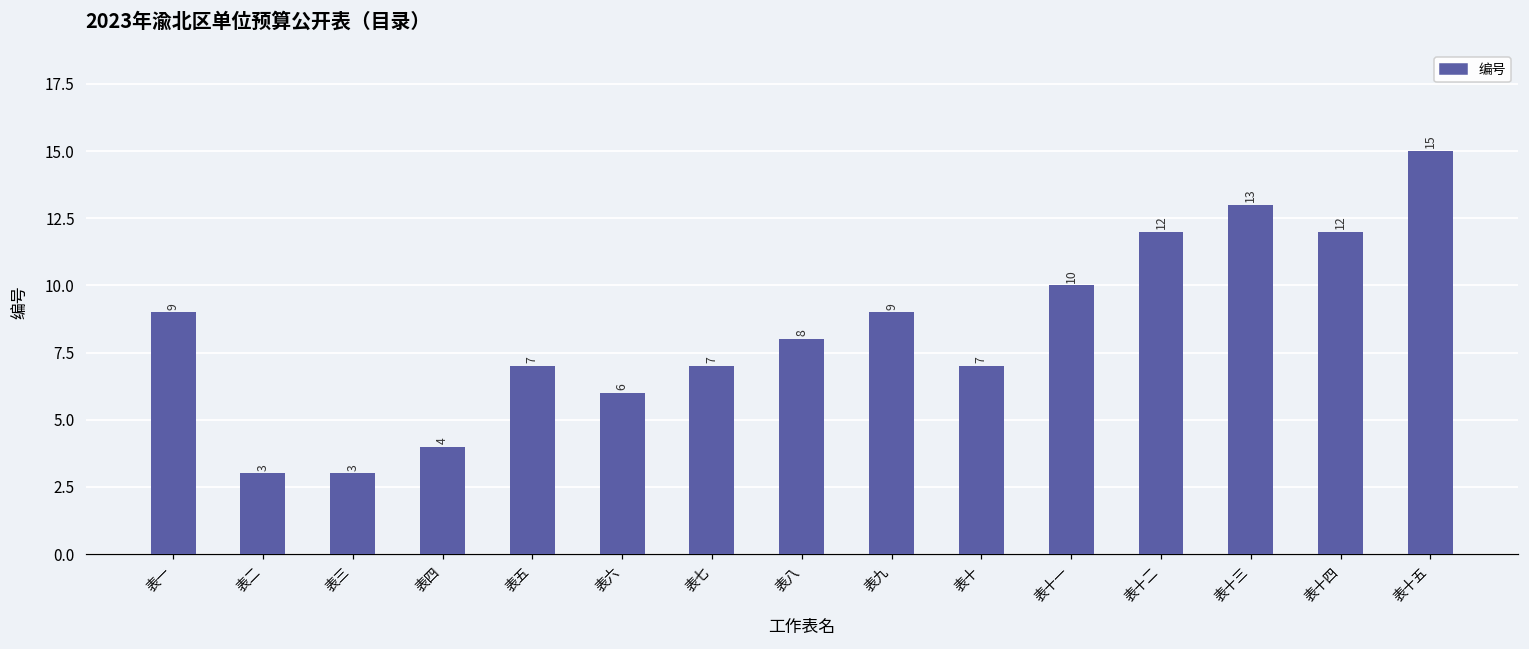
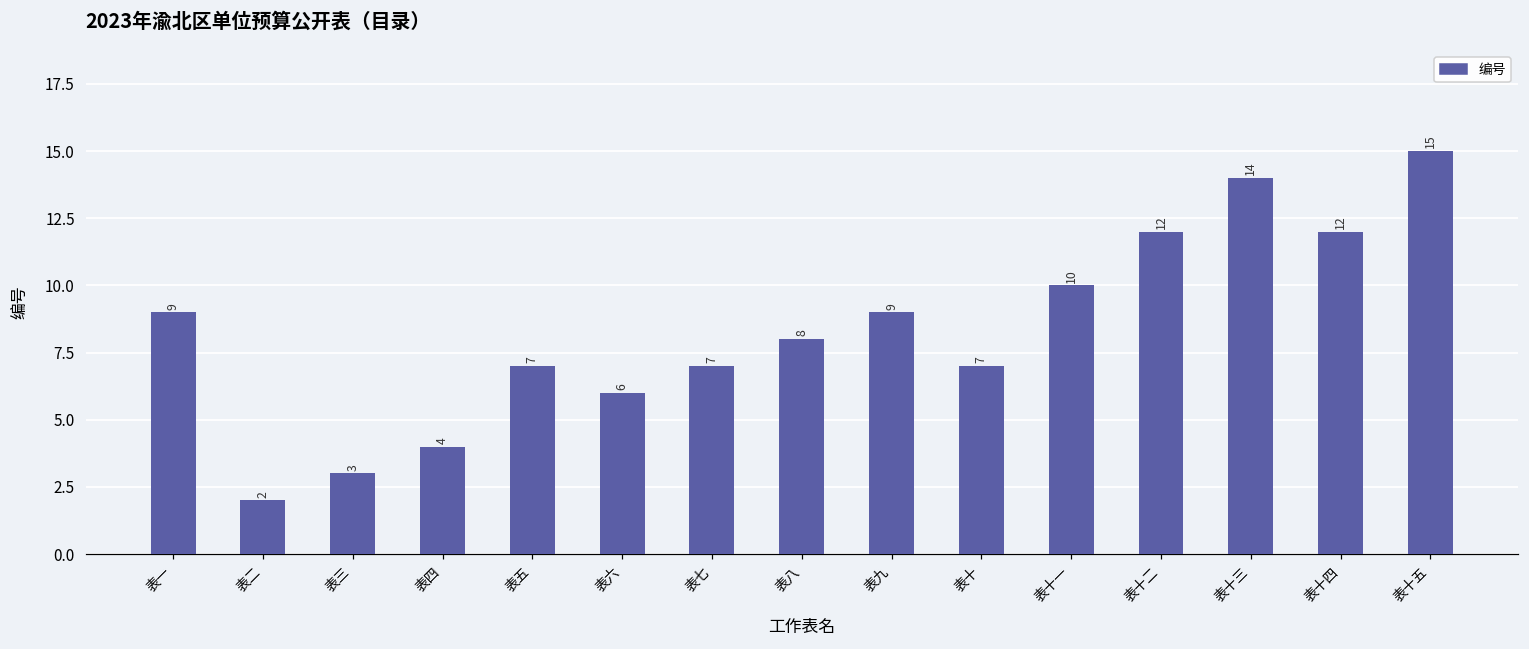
  {
    "表一": 9,
-   "表二": 3,
+   "表二": 2,
    "表三": 3,
    "表四": 4,
    "表五": 7,
    "表六": 6,
    "表七": 7,
    "表八": 8,
    "表九": 9,
    "表十": 7,
    "表十一": 10,
    "表十二": 12,
-   "表十三": 13,
+   "表十三": 14,
    "表十四": 12,
    "表十五": 15
  }
